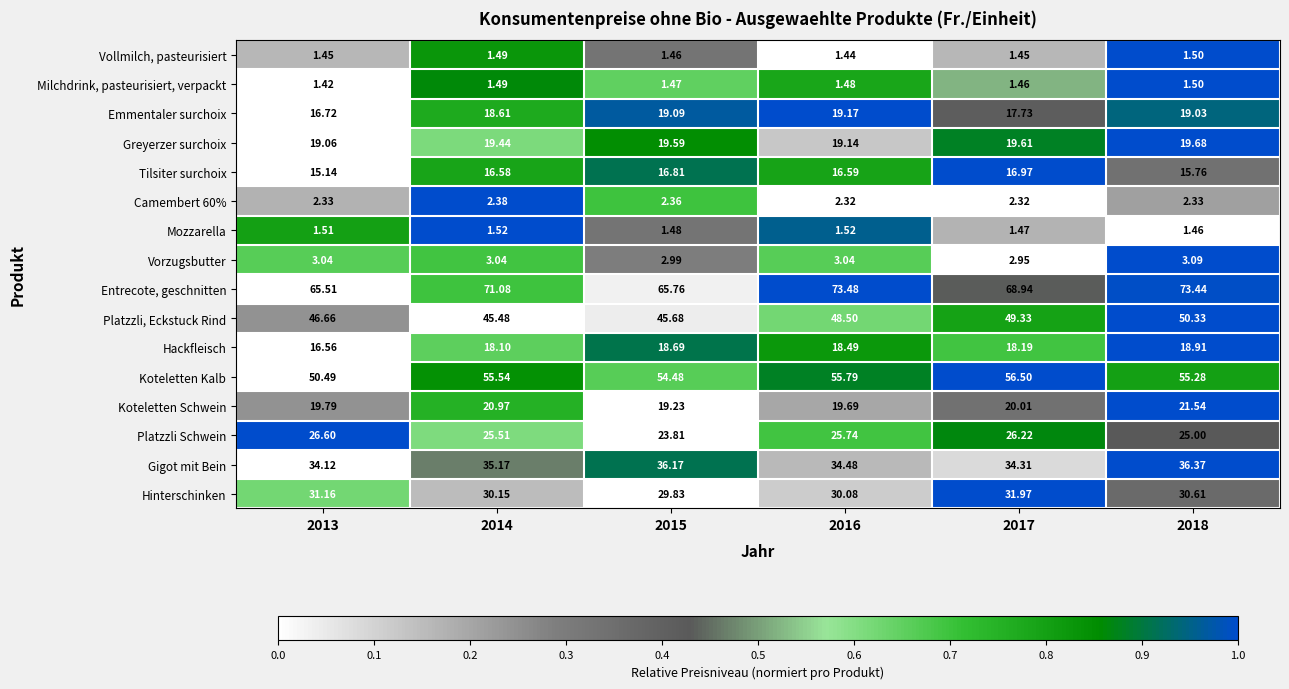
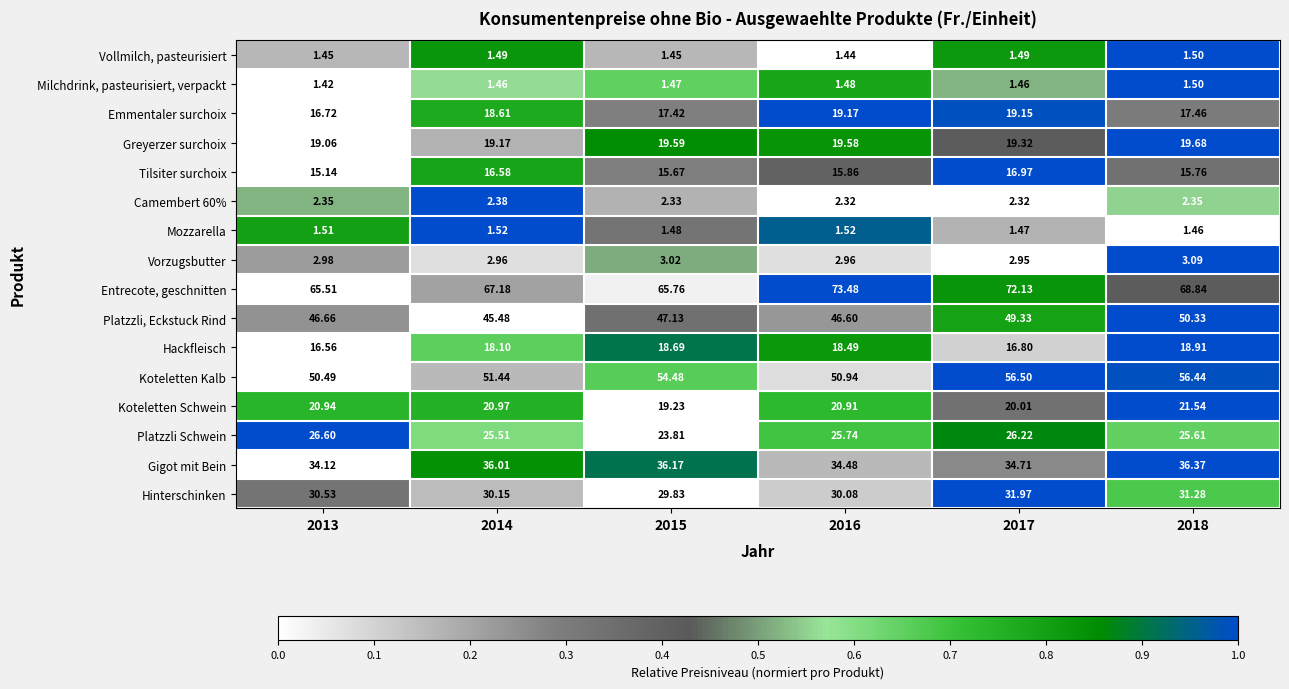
  {
    "Vollmilch, pasteurisiert": {
      "2013": 1.45,
      "2014": 1.49,
-     "2015": 1.46,
+     "2015": 1.45,
      "2016": 1.44,
-     "2017": 1.45,
+     "2017": 1.49,
      "2018": 1.50
    },
    "Milchdrink, pasteurisiert, verpackt": {
      "2013": 1.42,
-     "2014": 1.49,
+     "2014": 1.46,
      "2015": 1.47,
      "2016": 1.48,
      "2017": 1.46,
      "2018": 1.50
    },
    "Emmentaler surchoix": {
      "2013": 16.72,
      "2014": 18.61,
-     "2015": 19.09,
+     "2015": 17.42,
      "2016": 19.17,
-     "2017": 17.73,
-     "2018": 19.03
+     "2017": 19.15,
+     "2018": 17.46
    },
    "Greyerzer surchoix": {
      "2013": 19.06,
-     "2014": 19.44,
+     "2014": 19.17,
      "2015": 19.59,
-     "2016": 19.14,
-     "2017": 19.61,
+     "2016": 19.58,
+     "2017": 19.32,
      "2018": 19.68
    },
    "Tilsiter surchoix": {
      "2013": 15.14,
      "2014": 16.58,
-     "2015": 16.81,
-     "2016": 16.59,
+     "2015": 15.67,
+     "2016": 15.86,
      "2017": 16.97,
      "2018": 15.76
    },
    "Camembert 60%": {
-     "2013": 2.33,
+     "2013": 2.35,
      "2014": 2.38,
-     "2015": 2.36,
+     "2015": 2.33,
      "2016": 2.32,
      "2017": 2.32,
-     "2018": 2.33
+     "2018": 2.35
    },
    "Mozzarella": {
      "2013": 1.51,
      "2014": 1.52,
      "2015": 1.48,
      "2016": 1.52,
      "2017": 1.47,
      "2018": 1.46
    },
    "Vorzugsbutter": {
-     "2013": 3.04,
-     "2014": 3.04,
-     "2015": 2.99,
-     "2016": 3.04,
+     "2013": 2.98,
+     "2014": 2.96,
+     "2015": 3.02,
+     "2016": 2.96,
      "2017": 2.95,
      "2018": 3.09
    },
    "Entrecote, geschnitten": {
      "2013": 65.51,
-     "2014": 71.08,
+     "2014": 67.18,
      "2015": 65.76,
      "2016": 73.48,
-     "2017": 68.94,
-     "2018": 73.44
+     "2017": 72.13,
+     "2018": 68.84
    },
    "Platzzli, Eckstuck Rind": {
      "2013": 46.66,
      "2014": 45.48,
-     "2015": 45.68,
-     "2016": 48.50,
+     "2015": 47.13,
+     "2016": 46.60,
      "2017": 49.33,
      "2018": 50.33
    },
    "Hackfleisch": {
      "2013": 16.56,
      "2014": 18.10,
      "2015": 18.69,
      "2016": 18.49,
-     "2017": 18.19,
+     "2017": 16.80,
      "2018": 18.91
    },
    "Koteletten Kalb": {
      "2013": 50.49,
-     "2014": 55.54,
+     "2014": 51.44,
      "2015": 54.48,
-     "2016": 55.79,
+     "2016": 50.94,
      "2017": 56.50,
-     "2018": 55.28
+     "2018": 56.44
    },
    "Koteletten Schwein": {
-     "2013": 19.79,
+     "2013": 20.94,
      "2014": 20.97,
      "2015": 19.23,
-     "2016": 19.69,
+     "2016": 20.91,
      "2017": 20.01,
      "2018": 21.54
    },
    "Platzzli Schwein": {
      "2013": 26.60,
      "2014": 25.51,
      "2015": 23.81,
      "2016": 25.74,
      "2017": 26.22,
-     "2018": 25.00
+     "2018": 25.61
    },
    "Gigot mit Bein": {
      "2013": 34.12,
-     "2014": 35.17,
+     "2014": 36.01,
      "2015": 36.17,
      "2016": 34.48,
-     "2017": 34.31,
+     "2017": 34.71,
      "2018": 36.37
    },
    "Hinterschinken": {
-     "2013": 31.16,
+     "2013": 30.53,
      "2014": 30.15,
      "2015": 29.83,
      "2016": 30.08,
      "2017": 31.97,
-     "2018": 30.61
+     "2018": 31.28
    }
  }
